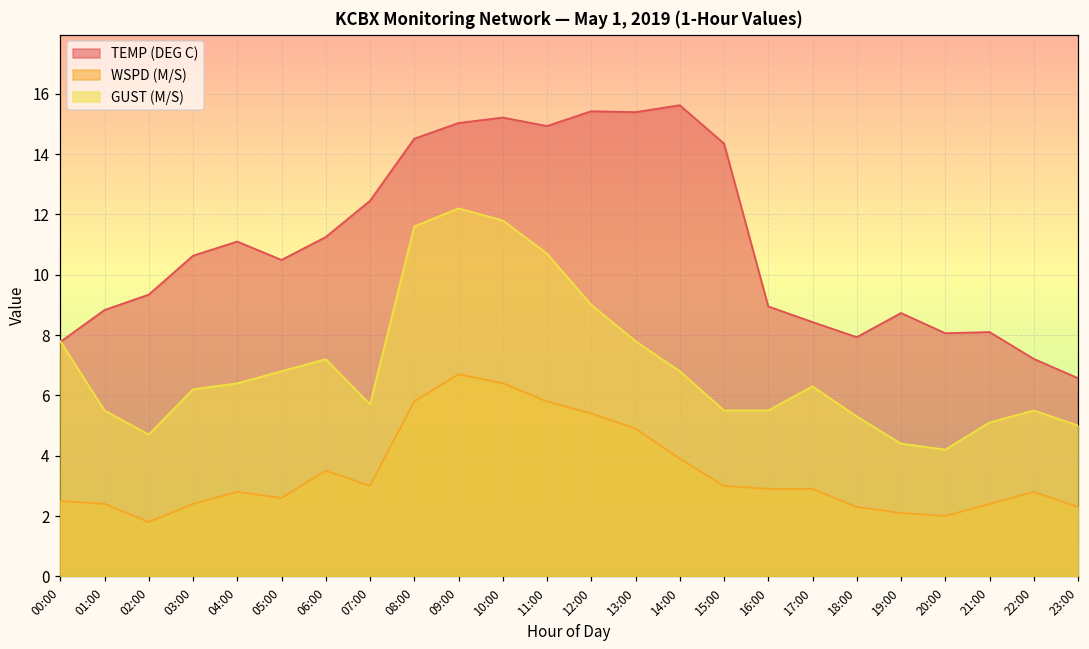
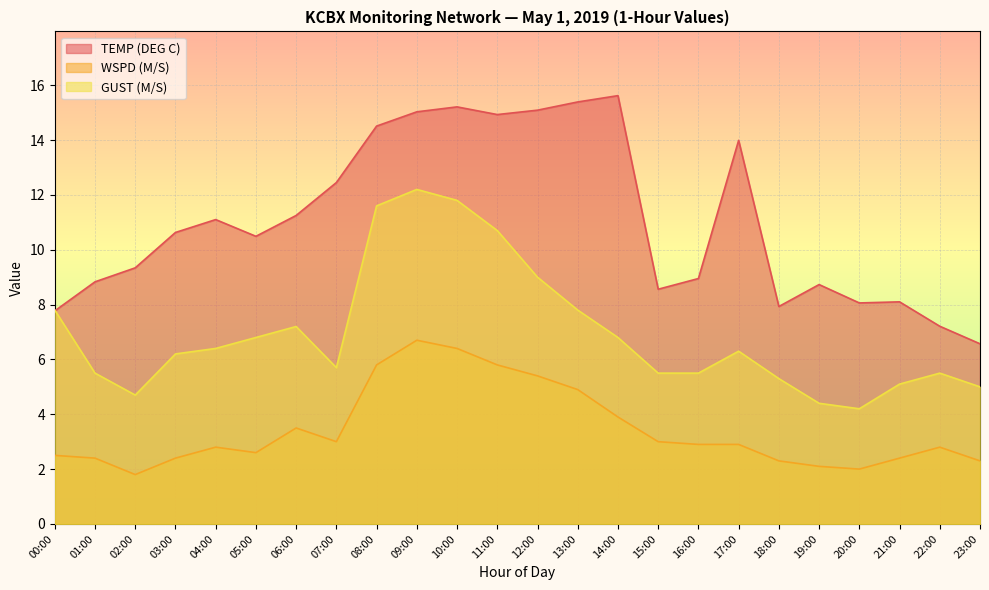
  {
    "TEMP (DEG C)": {
      "01:00": 8.8,
      "02:00": 9.3,
      "03:00": 10.6,
      "04:00": 11.1,
      "05:00": 10.5,
      "06:00": 11.3,
      "07:00": 12.5,
      "08:00": 14.5,
      "09:00": 15.0,
      "10:00": 15.2,
      "11:00": 14.9,
-     "12:00": 15.4,
+     "12:00": 15.1,
      "13:00": 15.4,
      "14:00": 15.6,
-     "15:00": 14.4,
+     "15:00": 8.6,
      "16:00": 9.0,
-     "17:00": 8.4,
+     "17:00": 14.0,
      "18:00": 7.9,
      "19:00": 8.7,
      "20:00": 8.1,
      "21:00": 8.1,
      "22:00": 7.2,
      "23:00": 6.6
    }
  }
